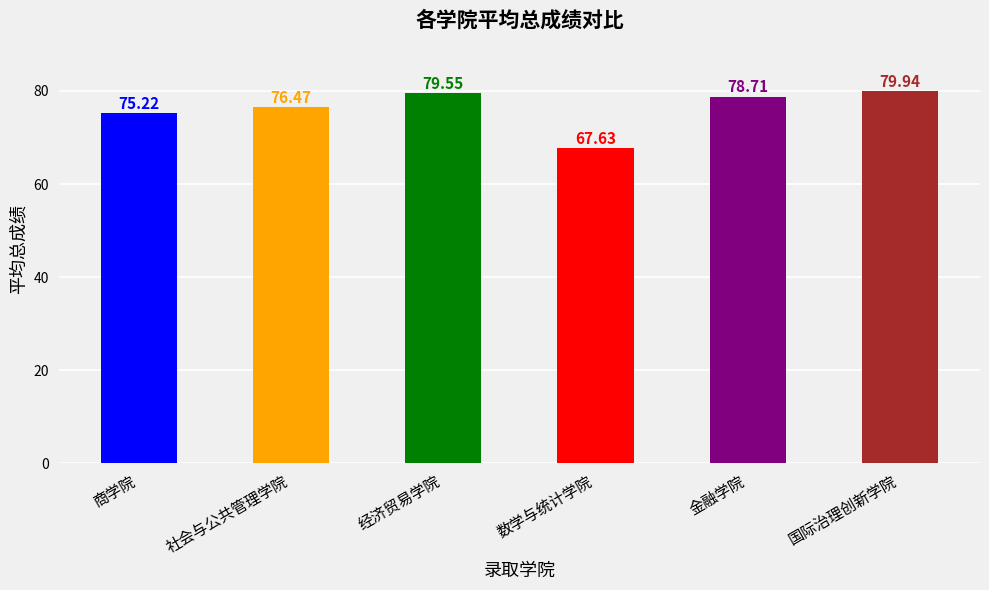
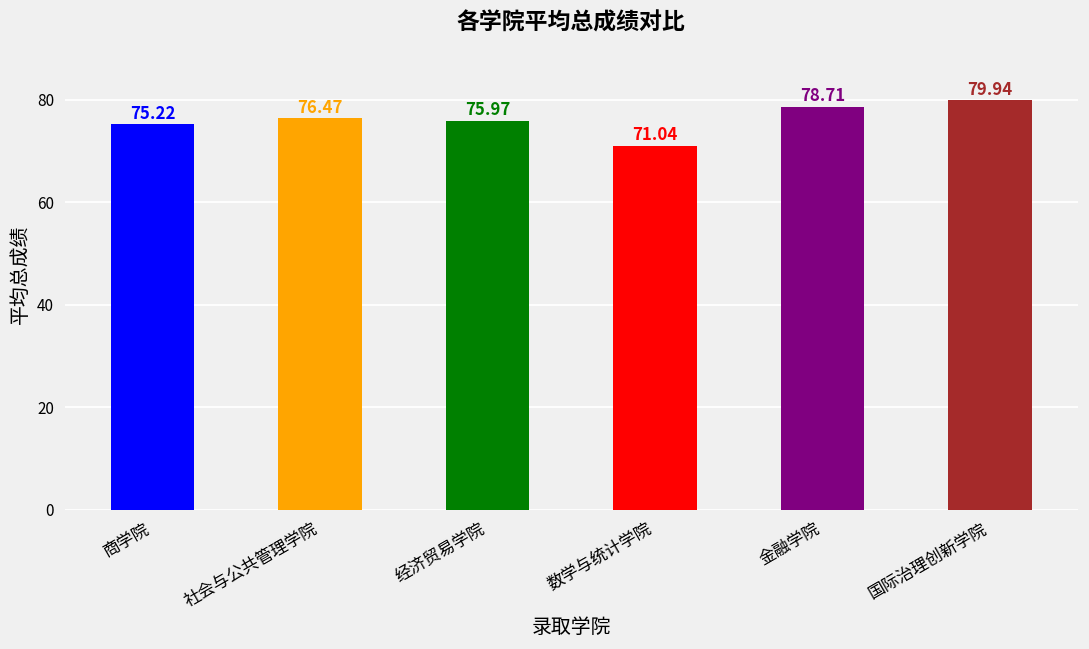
  {
    "商学院": 75.22,
    "社会与公共管理学院": 76.47,
-   "经济贸易学院": 79.55,
-   "数学与统计学院": 67.63,
+   "经济贸易学院": 75.97,
+   "数学与统计学院": 71.04,
    "金融学院": 78.71,
    "国际治理创新学院": 79.94
  }
